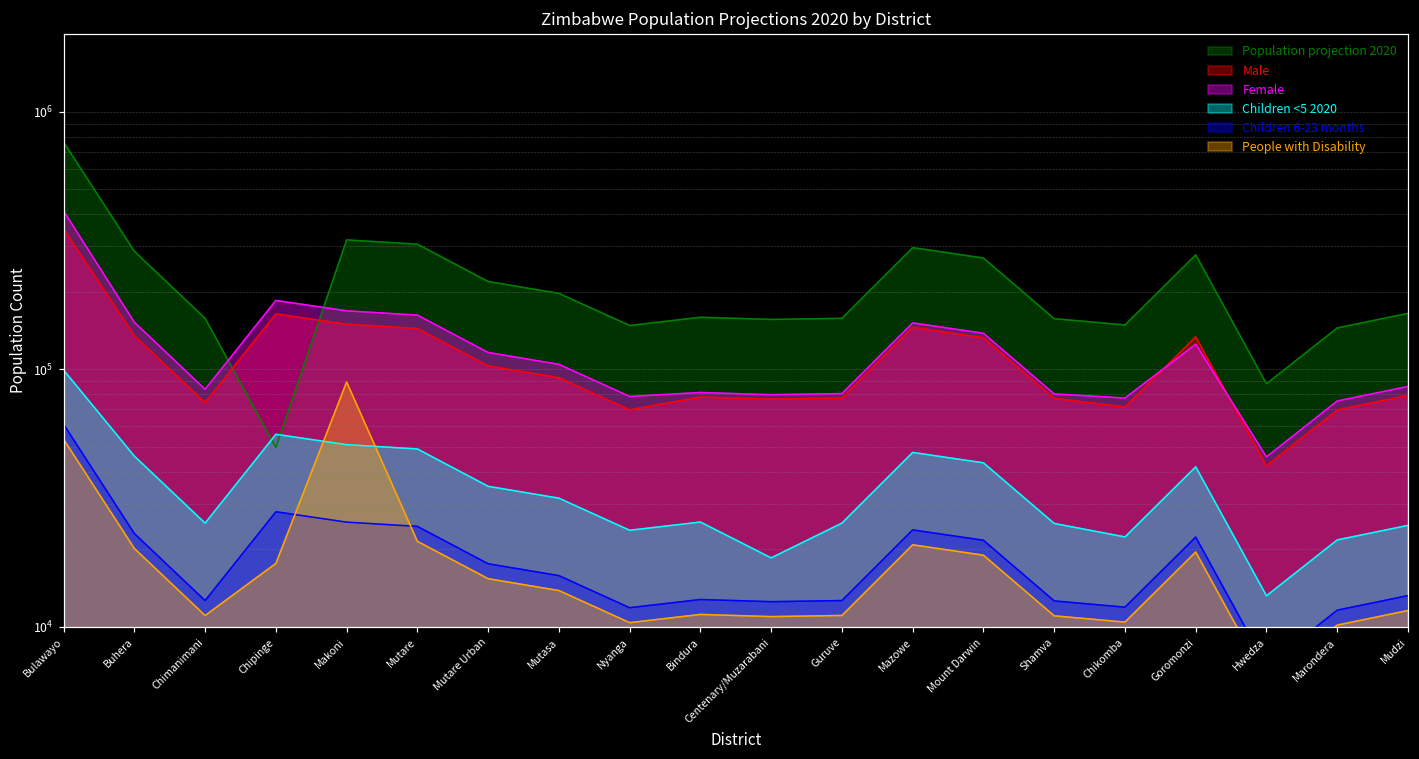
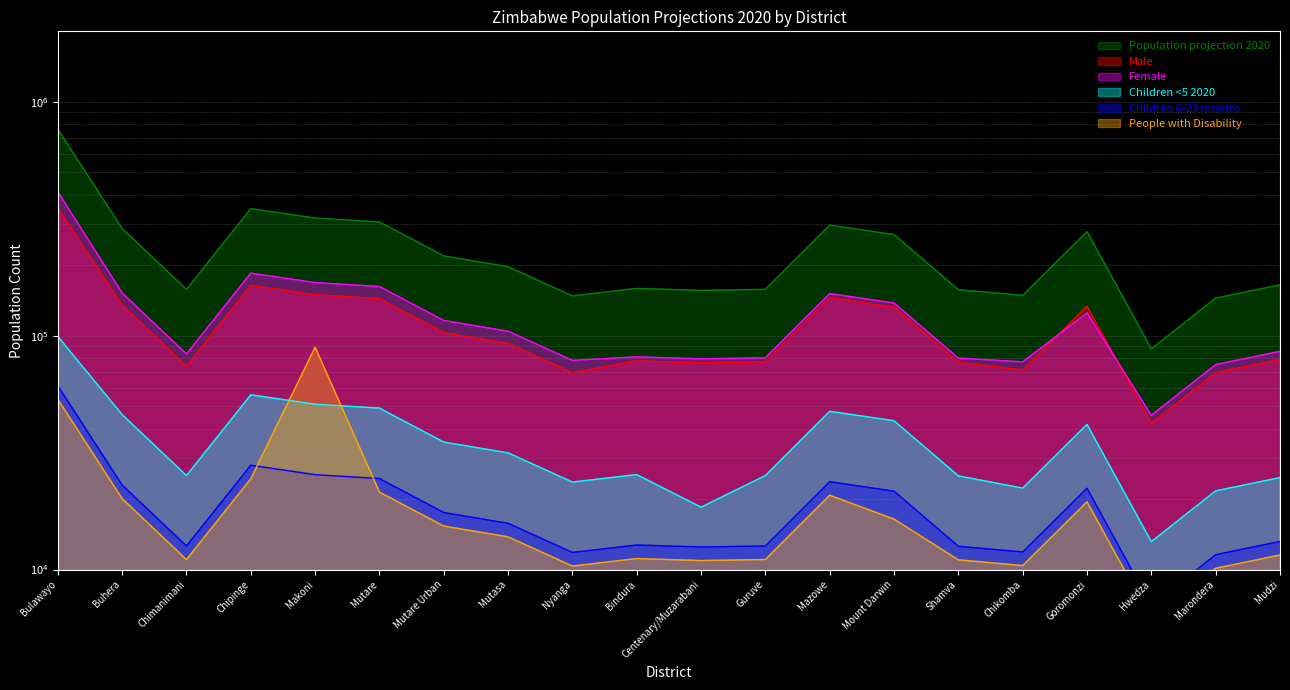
  {
    "Population projection 2020": {
      "Bulawayo": 760000,
      "Buhera": 290000,
      "Chimanimani": 160000,
-     "Chipinge": 50000,
+     "Chipinge": 350000,
      "Makoni": 320000,
      "Mutare": 310000,
      "Mutare Urban": 220000,
      "Mutasa": 200000,
      "Nyanga": 150000,
      "Bindura": 160000,
      "Centenary/Muzarabani": 160000,
      "Guruve": 160000,
      "Mazowe": 300000,
      "Mount Darwin": 270000,
      "Shamva": 160000,
      "Chikomba": 150000,
      "Goromonzi": 280000,
      "Hwedza": 88000,
      "Marondera": 140000,
      "Mudzi": 160000
    },
    "Male": {
      "Bulawayo": 350000,
      "Buhera": 140000,
      "Chimanimani": 74000,
      "Chipinge": 160000,
      "Makoni": 150000,
      "Mutare": 140000,
      "Mutare Urban": 100000,
      "Mutasa": 93000,
      "Nyanga": 70000,
      "Bindura": 78000,
      "Centenary/Muzarabani": 77000,
      "Guruve": 77000,
      "Mazowe": 150000,
      "Mount Darwin": 130000,
      "Shamva": 77000,
      "Chikomba": 71000,
      "Goromonzi": 130000,
      "Hwedza": 42000,
      "Marondera": 69000,
      "Mudzi": 79000
    },
    "Female": {
      "Bulawayo": 410000,
      "Buhera": 150000,
      "Chimanimani": 84000,
      "Chipinge": 190000,
      "Makoni": 170000,
      "Mutare": 160000,
      "Mutare Urban": 120000,
      "Mutasa": 100000,
      "Nyanga": 78000,
      "Bindura": 81000,
      "Centenary/Muzarabani": 80000,
      "Guruve": 80000,
      "Mazowe": 150000,
      "Mount Darwin": 140000,
      "Shamva": 80000,
      "Chikomba": 77000,
      "Goromonzi": 130000,
      "Hwedza": 46000,
      "Marondera": 75000,
      "Mudzi": 86000
    },
    "Children <5 2020": {
      "Bulawayo": 99000,
      "Buhera": 46000,
      "Chimanimani": 25000,
      "Chipinge": 56000,
      "Makoni": 51000,
      "Mutare": 49000,
      "Mutare Urban": 35000,
      "Mutasa": 32000,
      "Nyanga": 24000,
      "Bindura": 25000,
      "Centenary/Muzarabani": 18000,
      "Guruve": 25000,
      "Mazowe": 47000,
      "Mount Darwin": 43000,
      "Shamva": 25000,
      "Chikomba": 22000,
      "Goromonzi": 42000,
      "Hwedza": 13000,
      "Marondera": 22000,
      "Mudzi": 25000
    },
    "Children 6-23 months": {
      "Bulawayo": 61000,
      "Buhera": 23000,
      "Chimanimani": 13000,
      "Chipinge": 28000,
      "Makoni": 25000,
      "Mutare": 24000,
      "Mutare Urban": 18000,
      "Mutasa": 16000,
      "Nyanga": 12000,
      "Bindura": 13000,
      "Centenary/Muzarabani": 12000,
      "Guruve": 13000,
      "Mazowe": 24000,
      "Mount Darwin": 22000,
      "Shamva": 13000,
      "Chikomba": 12000,
      "Goromonzi": 22000,
      "Marondera": 12000,
      "Mudzi": 13000
    },
    "People with Disability": {
      "Bulawayo": 53000,
      "Buhera": 20000,
      "Chimanimani": 11000,
-     "Chipinge": 18000,
+     "Chipinge": 24000,
      "Makoni": 89000,
      "Mutare": 21000,
      "Mutare Urban": 15000,
      "Mutasa": 14000,
      "Nyanga": 10000,
      "Bindura": 11000,
      "Centenary/Muzarabani": 11000,
      "Guruve": 11000,
      "Mazowe": 21000,
-     "Mount Darwin": 19000,
+     "Mount Darwin": 16000,
      "Shamva": 11000,
      "Chikomba": 10000,
      "Goromonzi": 19000,
      "Marondera": 10100,
      "Mudzi": 12000
    }
  }
